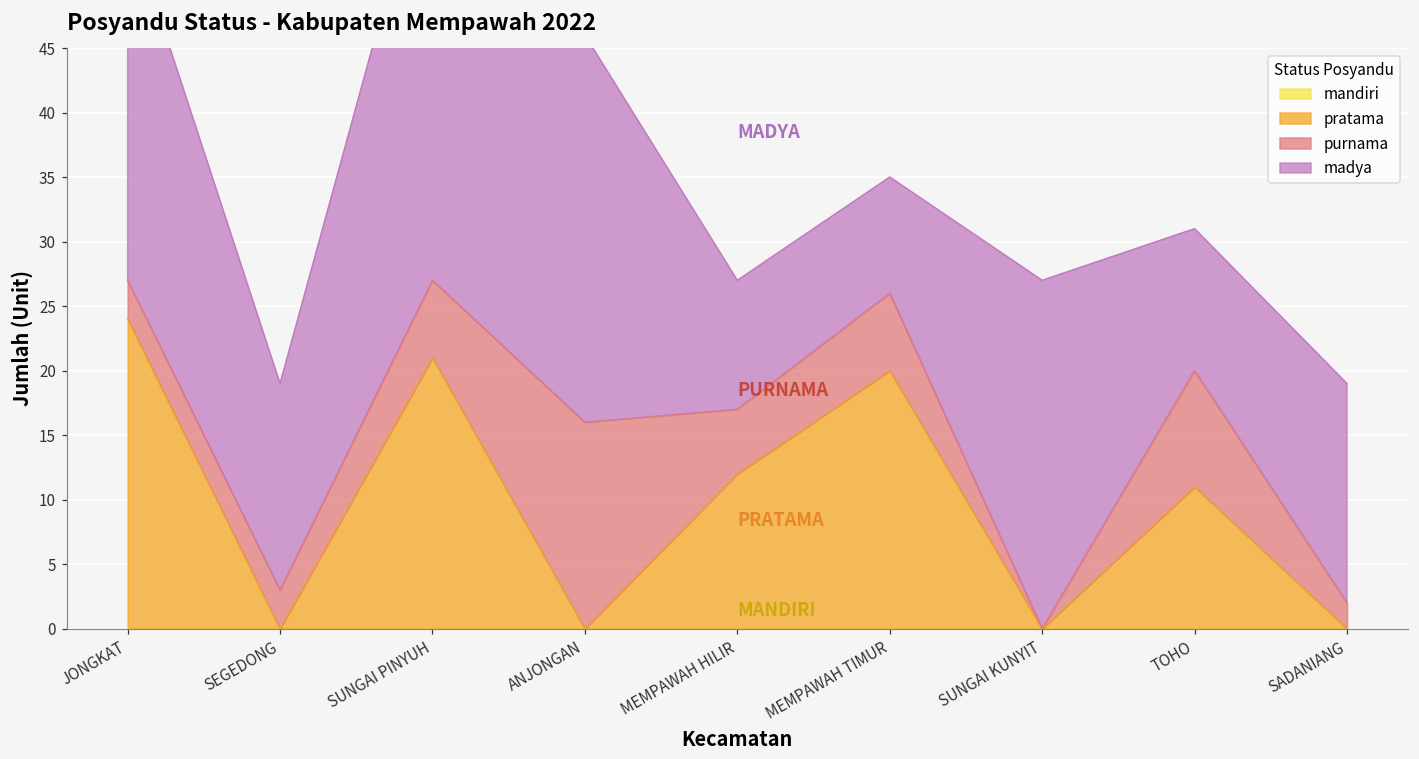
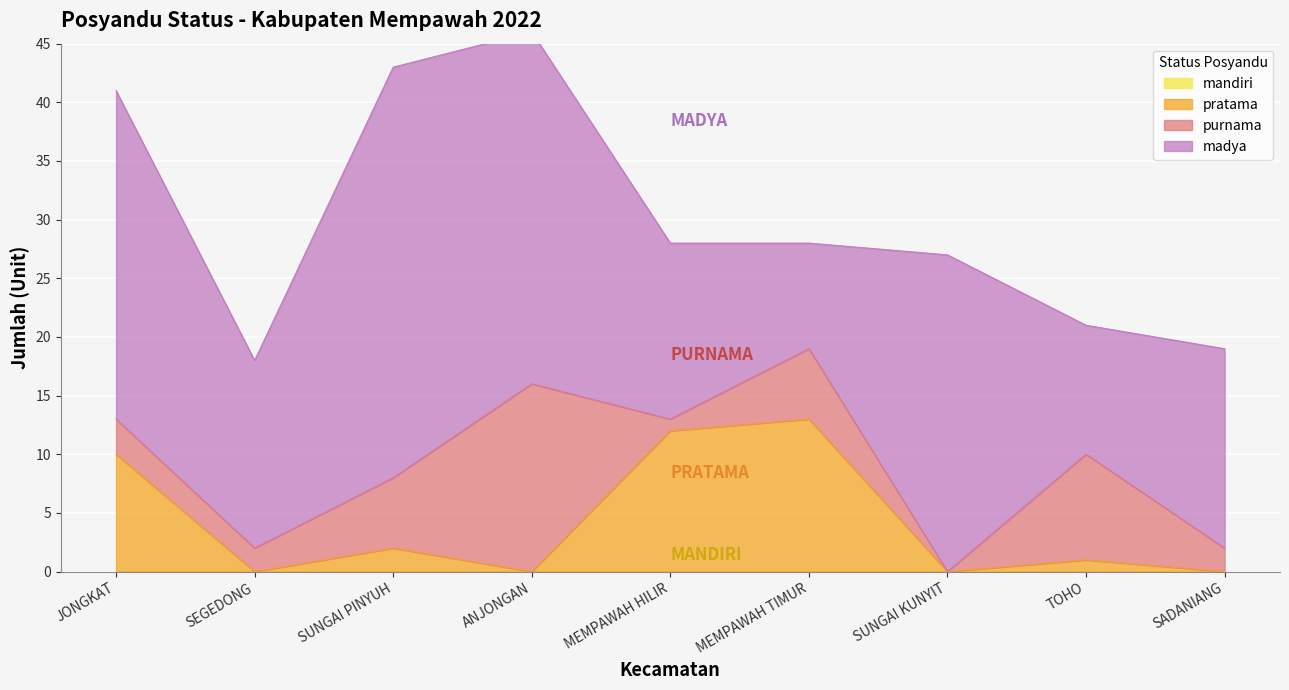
  {
    "mandiri": {
      "JONGKAT": 0,
      "SUNGAI PINYUH": 0,
      "MEMPAWAH HILIR": 0,
      "MEMPAWAH TIMUR": 0,
      "TOHO": 0
    },
    "pratama": {
-     "JONGKAT": 24,
-     "SUNGAI PINYUH": 21,
+     "JONGKAT": 10,
+     "SUNGAI PINYUH": 2,
      "MEMPAWAH HILIR": 12,
-     "MEMPAWAH TIMUR": 20,
-     "TOHO": 11
+     "MEMPAWAH TIMUR": 13,
+     "TOHO": 1
    },
    "purnama": {
      "JONGKAT": 3,
-     "SEGEDONG": 3,
+     "SEGEDONG": 2,
      "SUNGAI PINYUH": 6,
      "ANJONGAN": 16,
-     "MEMPAWAH HILIR": 5,
+     "MEMPAWAH HILIR": 1,
      "MEMPAWAH TIMUR": 6,
      "TOHO": 9,
      "SADANIANG": 2
    },
    "madya": {
      "SEGEDONG": 16,
-     "MEMPAWAH HILIR": 10,
+     "MEMPAWAH HILIR": 15,
      "MEMPAWAH TIMUR": 9,
      "SUNGAI KUNYIT": 27,
      "TOHO": 11,
      "SADANIANG": 17
    }
  }
